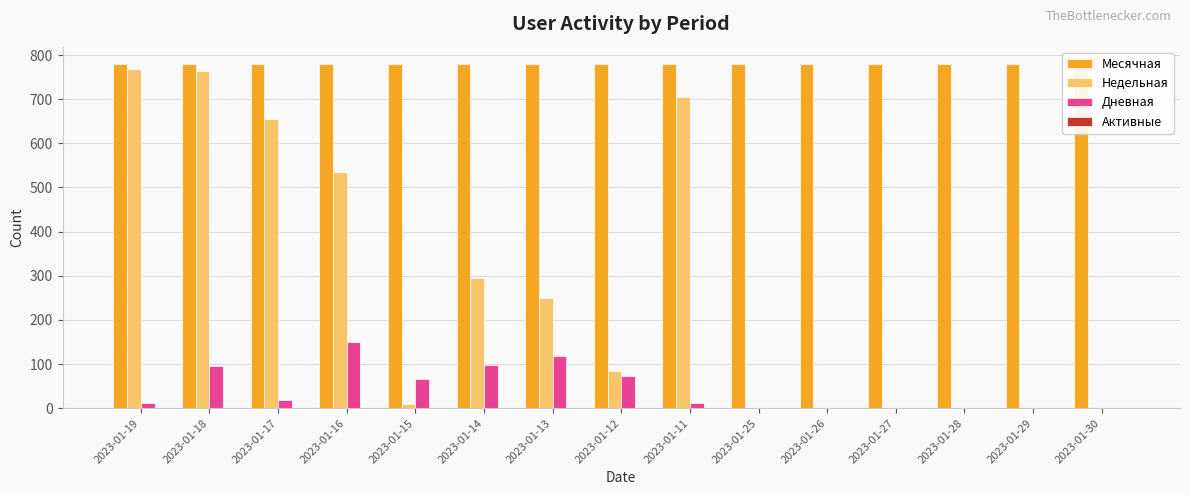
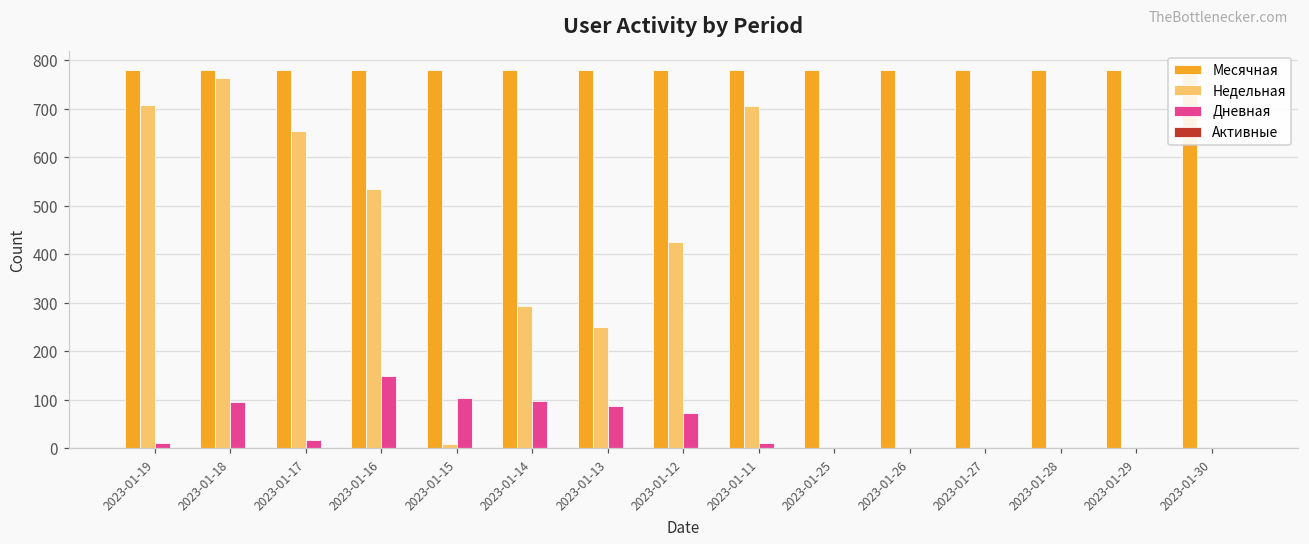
  {
    "Месячная": {
      "2023-01-19": 780,
      "2023-01-18": 780,
      "2023-01-17": 780,
      "2023-01-16": 780,
      "2023-01-15": 780,
      "2023-01-14": 780,
      "2023-01-13": 780,
      "2023-01-12": 780,
      "2023-01-11": 780,
      "2023-01-25": 780,
      "2023-01-26": 780,
      "2023-01-27": 780,
      "2023-01-28": 780,
      "2023-01-29": 780
    },
    "Недельная": {
-     "2023-01-19": 770,
+     "2023-01-19": 710,
      "2023-01-18": 760,
      "2023-01-17": 650,
      "2023-01-16": 540,
      "2023-01-15": 10,
      "2023-01-14": 290,
      "2023-01-13": 250,
-     "2023-01-12": 80,
+     "2023-01-12": 430,
      "2023-01-11": 710,
      "2023-01-25": 0,
      "2023-01-26": 0,
      "2023-01-27": 0,
      "2023-01-28": 0,
      "2023-01-29": 0,
      "2023-01-30": 0
    },
    "Дневная": {
      "2023-01-19": 10,
      "2023-01-18": 100,
      "2023-01-17": 20,
      "2023-01-16": 150,
-     "2023-01-15": 70,
+     "2023-01-15": 100,
      "2023-01-14": 100,
-     "2023-01-13": 120,
+     "2023-01-13": 90,
      "2023-01-12": 70,
      "2023-01-11": 10,
      "2023-01-25": 0,
      "2023-01-26": 0,
      "2023-01-27": 0,
      "2023-01-28": 0,
      "2023-01-29": 0,
      "2023-01-30": 0
    },
    "Активные": {
      "2023-01-19": 0,
      "2023-01-18": 0,
      "2023-01-17": 0,
      "2023-01-16": 0,
      "2023-01-15": 0,
      "2023-01-14": 0,
      "2023-01-13": 0,
      "2023-01-12": 0,
      "2023-01-11": 0,
      "2023-01-25": 0,
      "2023-01-26": 0,
      "2023-01-27": 0,
      "2023-01-28": 0,
      "2023-01-29": 0,
      "2023-01-30": 0
    }
  }
